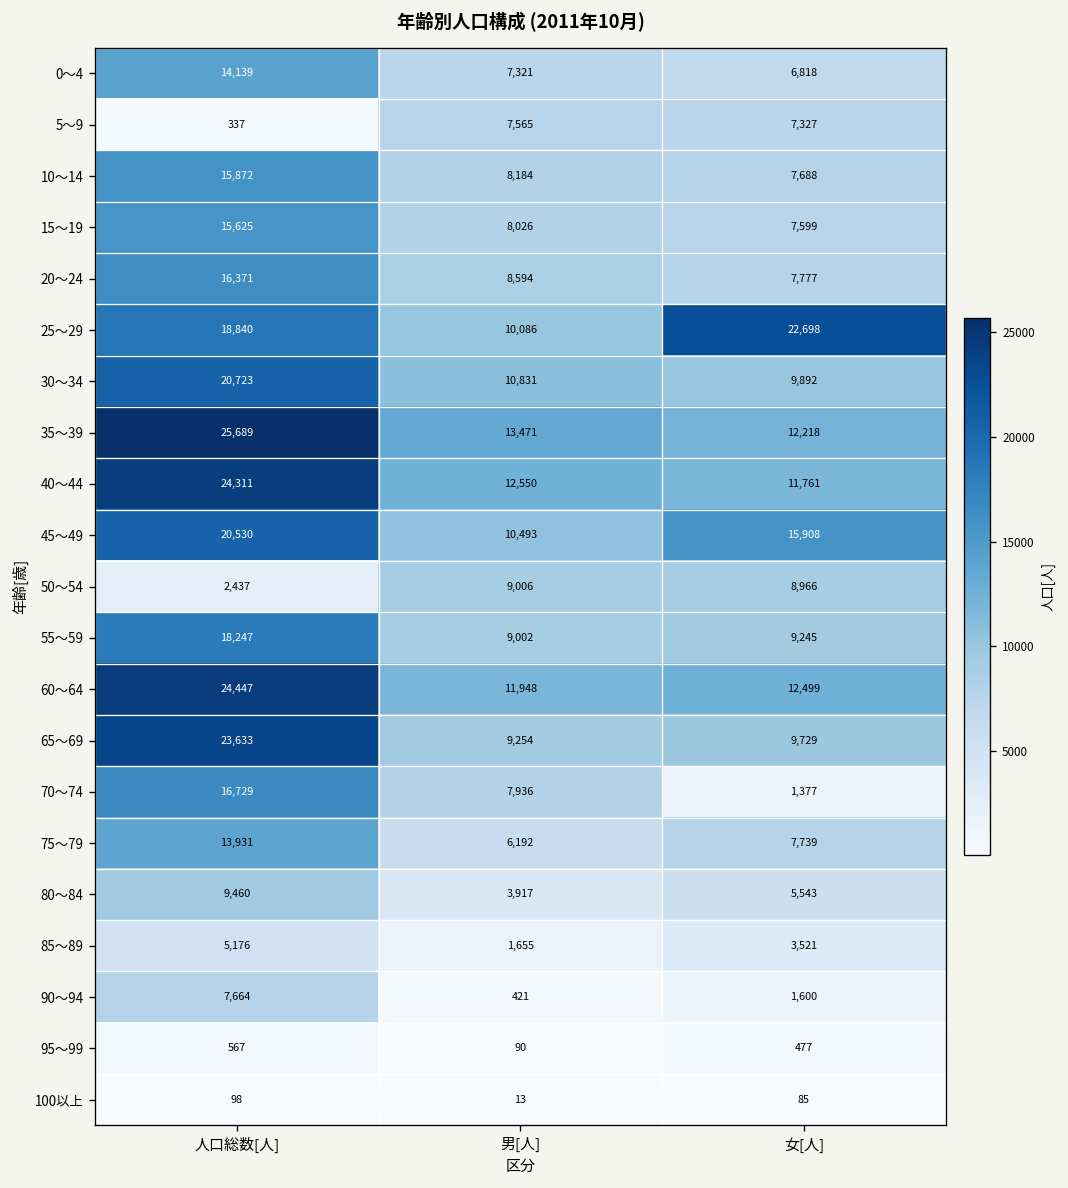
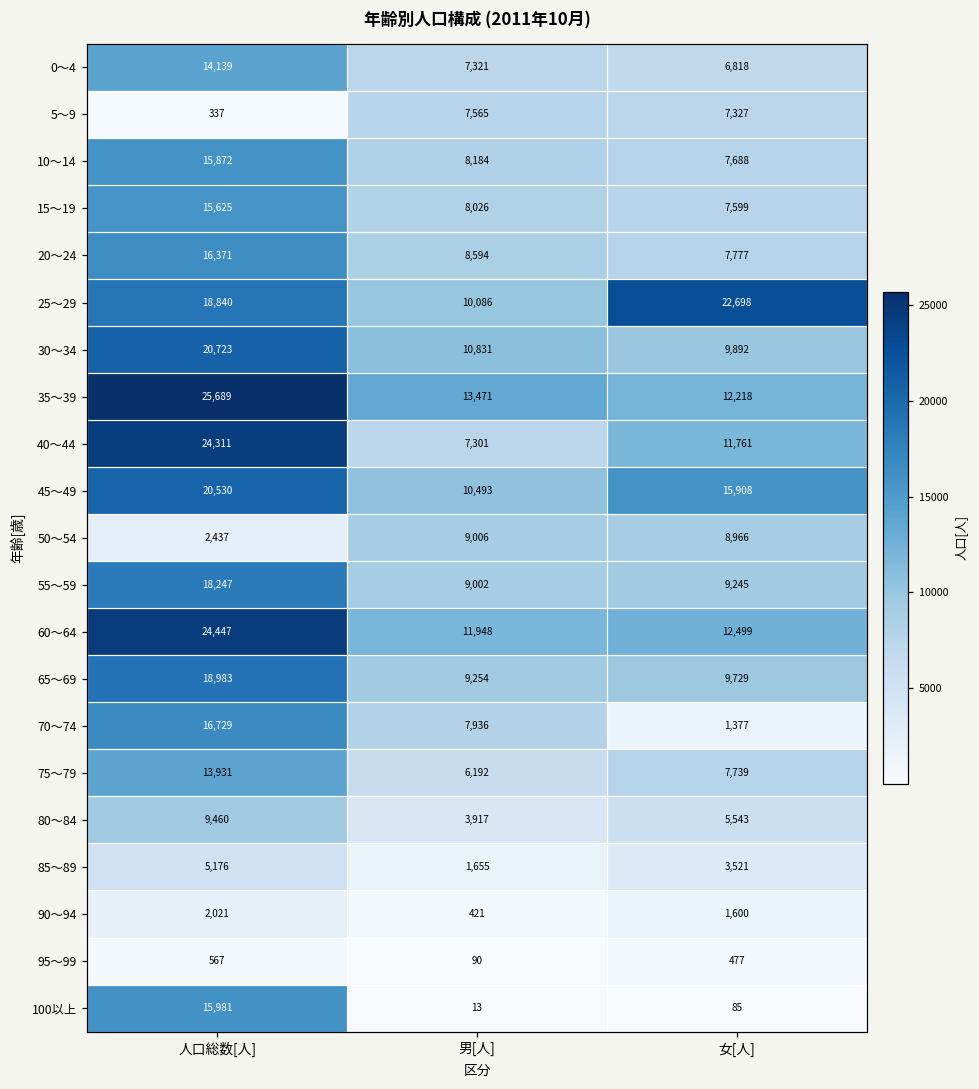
  {
    "0～4": {
      "人口総数[人]": "14,139",
      "男[人]": "7,321",
      "女[人]": "6,818"
    },
    "5～9": {
      "人口総数[人]": "337",
      "男[人]": "7,565",
      "女[人]": "7,327"
    },
    "10～14": {
      "人口総数[人]": "15,872",
      "男[人]": "8,184",
      "女[人]": "7,688"
    },
    "15～19": {
      "人口総数[人]": "15,625",
      "男[人]": "8,026",
      "女[人]": "7,599"
    },
    "20～24": {
      "人口総数[人]": "16,371",
      "男[人]": "8,594",
      "女[人]": "7,777"
    },
    "25～29": {
      "人口総数[人]": "18,840",
      "男[人]": "10,086",
      "女[人]": "22,698"
    },
    "30～34": {
      "人口総数[人]": "20,723",
      "男[人]": "10,831",
      "女[人]": "9,892"
    },
    "35～39": {
      "人口総数[人]": "25,689",
      "男[人]": "13,471",
      "女[人]": "12,218"
    },
    "40～44": {
      "人口総数[人]": "24,311",
-     "男[人]": "12,550",
+     "男[人]": "7,301",
      "女[人]": "11,761"
    },
    "45～49": {
      "人口総数[人]": "20,530",
      "男[人]": "10,493",
      "女[人]": "15,908"
    },
    "50～54": {
      "人口総数[人]": "2,437",
      "男[人]": "9,006",
      "女[人]": "8,966"
    },
    "55～59": {
      "人口総数[人]": "18,247",
      "男[人]": "9,002",
      "女[人]": "9,245"
    },
    "60～64": {
      "人口総数[人]": "24,447",
      "男[人]": "11,948",
      "女[人]": "12,499"
    },
    "65～69": {
-     "人口総数[人]": "23,633",
+     "人口総数[人]": "18,983",
      "男[人]": "9,254",
      "女[人]": "9,729"
    },
    "70～74": {
      "人口総数[人]": "16,729",
      "男[人]": "7,936",
      "女[人]": "1,377"
    },
    "75～79": {
      "人口総数[人]": "13,931",
      "男[人]": "6,192",
      "女[人]": "7,739"
    },
    "80～84": {
      "人口総数[人]": "9,460",
      "男[人]": "3,917",
      "女[人]": "5,543"
    },
    "85～89": {
      "人口総数[人]": "5,176",
      "男[人]": "1,655",
      "女[人]": "3,521"
    },
    "90～94": {
-     "人口総数[人]": "7,664",
+     "人口総数[人]": "2,021",
      "男[人]": "421",
      "女[人]": "1,600"
    },
    "95～99": {
      "人口総数[人]": "567",
      "男[人]": "90",
      "女[人]": "477"
    },
    "100以上": {
-     "人口総数[人]": "98",
+     "人口総数[人]": "15,981",
      "男[人]": "13",
      "女[人]": "85"
    }
  }
